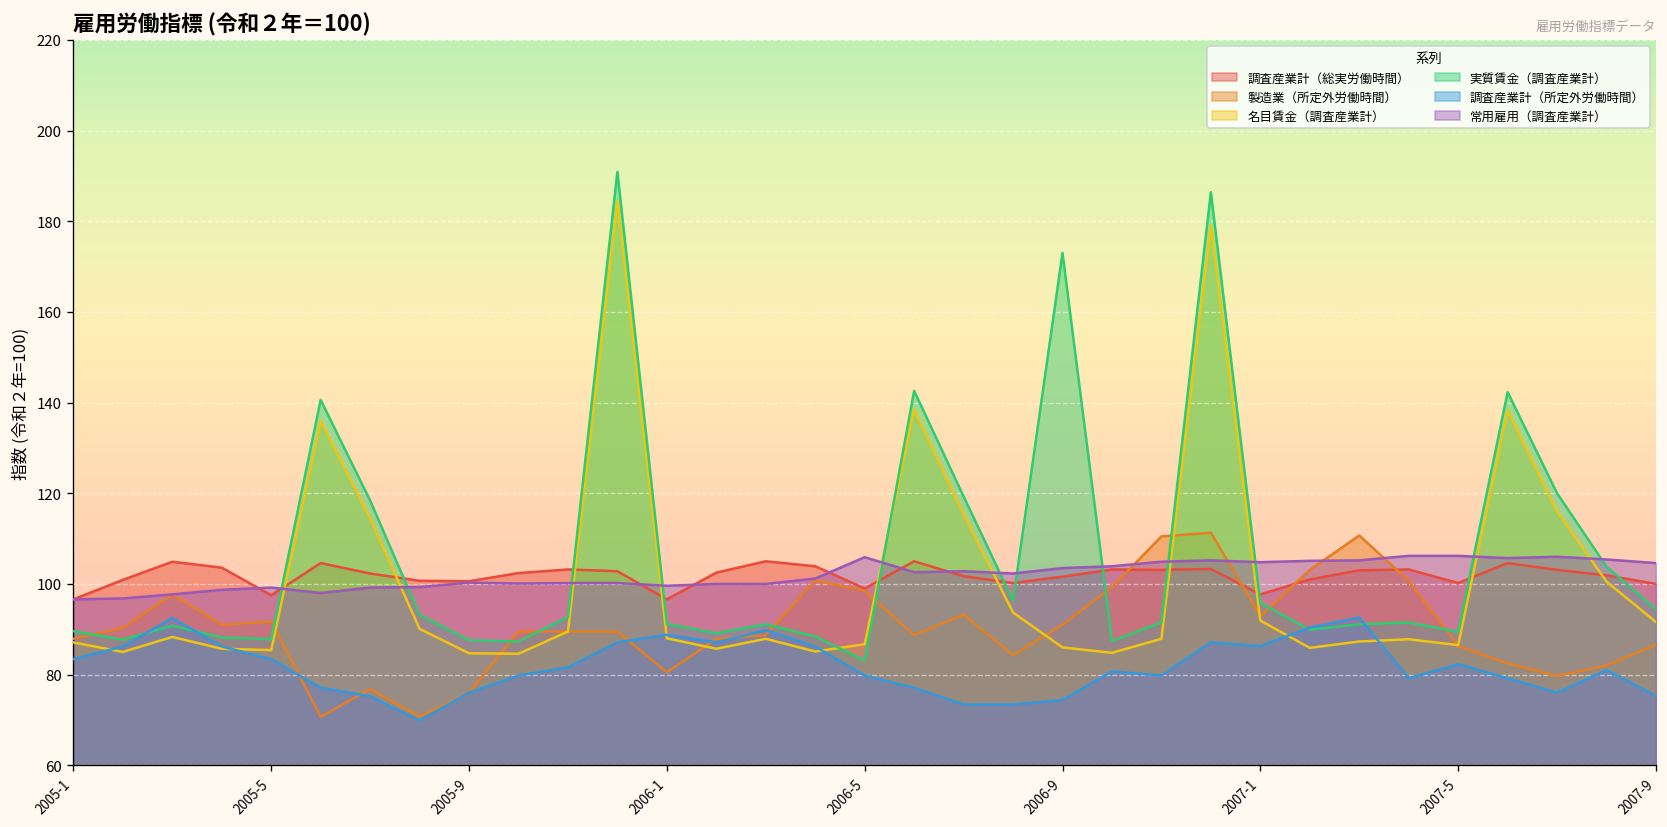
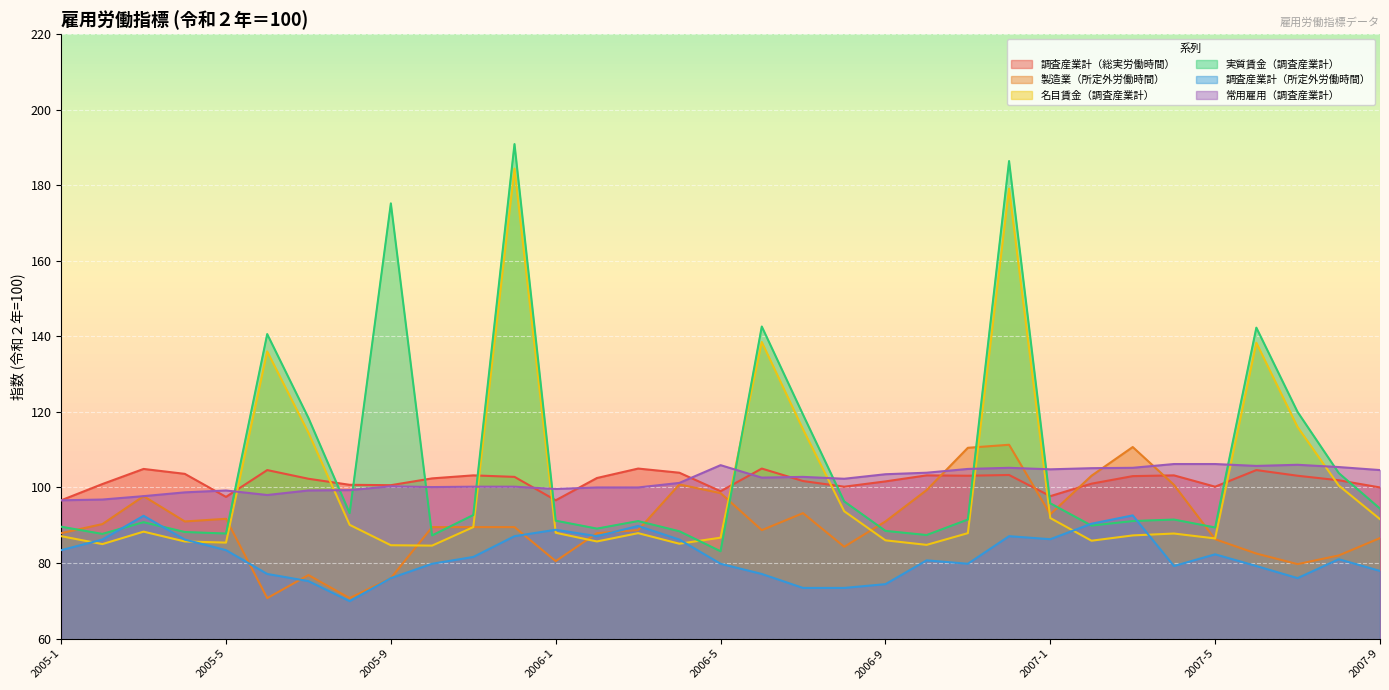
  {
    "実質賃金（調査産業計）": {
      "2005-1": 90,
      "2005-5": 88,
-     "2005-9": 88,
+     "2005-9": 175,
      "2006-1": 91,
      "2006-5": 83,
-     "2006-9": 173,
+     "2006-9": 89,
      "2007-1": 96,
      "2007-5": 89,
      "2007-9": 94
    },
    "調査産業計（所定外労働時間）": {
      "2005-1": 83,
      "2005-5": 83,
      "2006-1": 89,
      "2006-5": 80,
      "2006-9": 74,
      "2007-1": 86,
      "2007-5": 82,
-     "2007-9": 75
+     "2007-9": 78
    },
    "常用雇用（調査産業計）": {
      "2005-5": 99,
      "2006-1": 100,
      "2006-5": 106,
      "2006-9": 104,
      "2007-1": 105,
      "2007-5": 106,
      "2007-9": 105
    }
  }
